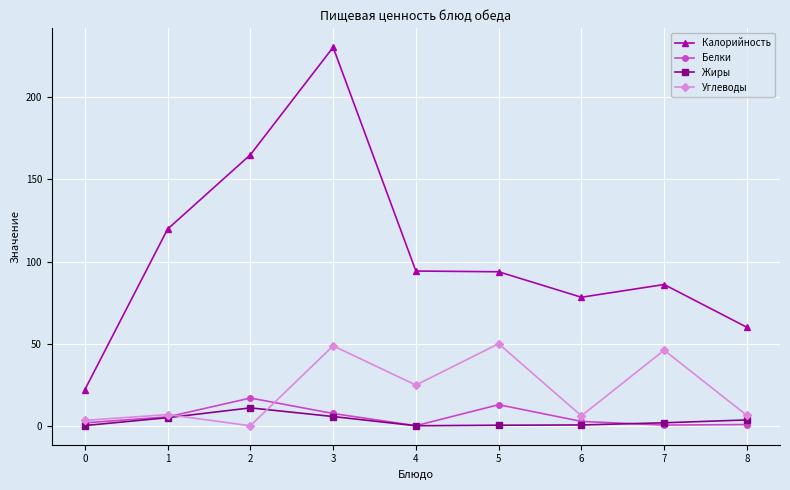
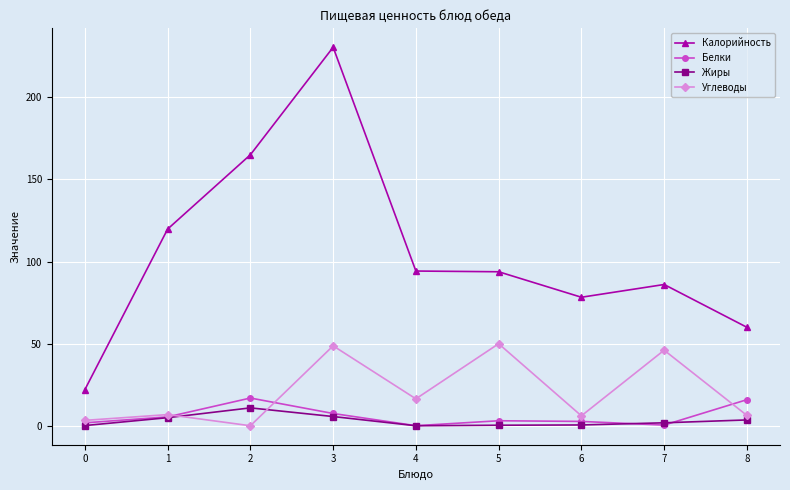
  {
    "Белки": {
      "2": 17,
      "3": 7,
-     "5": 13,
+     "5": 3,
      "6": 3,
-     "8": 1
+     "8": 16
    },
    "Углеводы": {
      "2": 0,
      "3": 49,
-     "4": 25,
+     "4": 16,
      "5": 50,
      "6": 6,
      "7": 46,
      "8": 6
    }
  }
